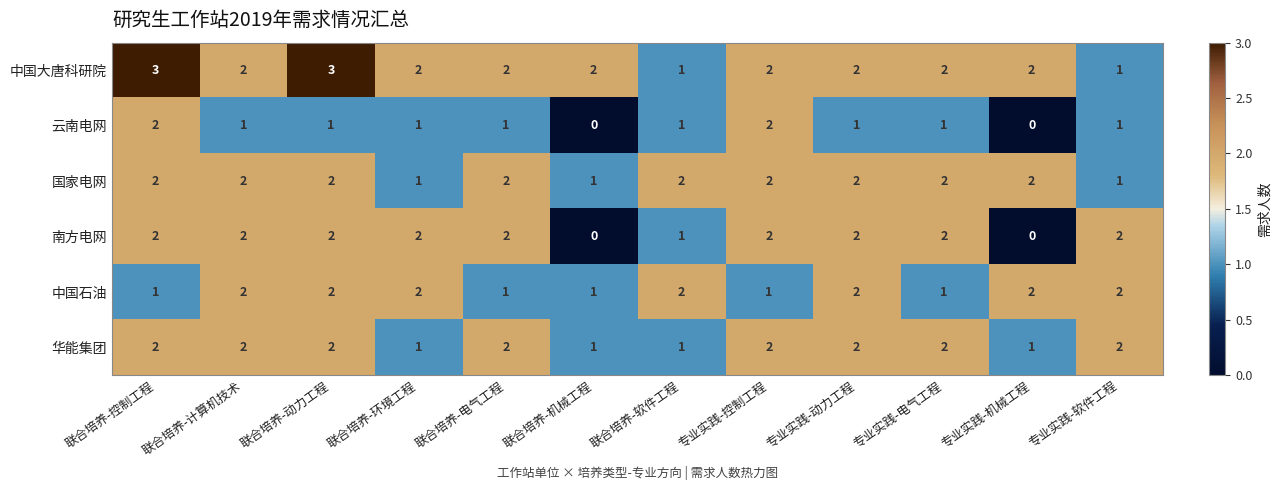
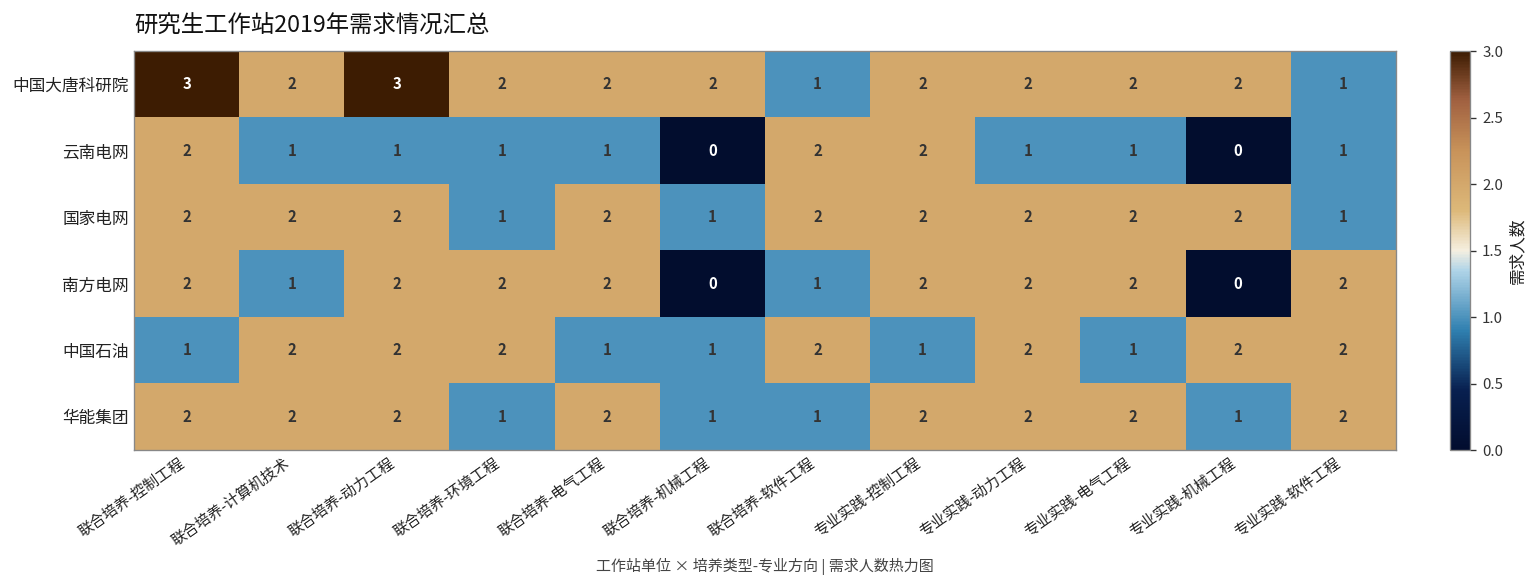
  {
    "中国大唐科研院": {
      "联合培养-控制工程": 3,
      "联合培养-计算机技术": 2,
      "联合培养-动力工程": 3,
      "联合培养-环境工程": 2,
      "联合培养-电气工程": 2,
      "联合培养-机械工程": 2,
      "联合培养-软件工程": 1,
      "专业实践-控制工程": 2,
      "专业实践-动力工程": 2,
      "专业实践-电气工程": 2,
      "专业实践-机械工程": 2,
      "专业实践-软件工程": 1
    },
    "云南电网": {
      "联合培养-控制工程": 2,
      "联合培养-计算机技术": 1,
      "联合培养-动力工程": 1,
      "联合培养-环境工程": 1,
      "联合培养-电气工程": 1,
      "联合培养-机械工程": 0,
-     "联合培养-软件工程": 1,
+     "联合培养-软件工程": 2,
      "专业实践-控制工程": 2,
      "专业实践-动力工程": 1,
      "专业实践-电气工程": 1,
      "专业实践-机械工程": 0,
      "专业实践-软件工程": 1
    },
    "国家电网": {
      "联合培养-控制工程": 2,
      "联合培养-计算机技术": 2,
      "联合培养-动力工程": 2,
      "联合培养-环境工程": 1,
      "联合培养-电气工程": 2,
      "联合培养-机械工程": 1,
      "联合培养-软件工程": 2,
      "专业实践-控制工程": 2,
      "专业实践-动力工程": 2,
      "专业实践-电气工程": 2,
      "专业实践-机械工程": 2,
      "专业实践-软件工程": 1
    },
    "南方电网": {
      "联合培养-控制工程": 2,
-     "联合培养-计算机技术": 2,
+     "联合培养-计算机技术": 1,
      "联合培养-动力工程": 2,
      "联合培养-环境工程": 2,
      "联合培养-电气工程": 2,
      "联合培养-机械工程": 0,
      "联合培养-软件工程": 1,
      "专业实践-控制工程": 2,
      "专业实践-动力工程": 2,
      "专业实践-电气工程": 2,
      "专业实践-机械工程": 0,
      "专业实践-软件工程": 2
    },
    "中国石油": {
      "联合培养-控制工程": 1,
      "联合培养-计算机技术": 2,
      "联合培养-动力工程": 2,
      "联合培养-环境工程": 2,
      "联合培养-电气工程": 1,
      "联合培养-机械工程": 1,
      "联合培养-软件工程": 2,
      "专业实践-控制工程": 1,
      "专业实践-动力工程": 2,
      "专业实践-电气工程": 1,
      "专业实践-机械工程": 2,
      "专业实践-软件工程": 2
    },
    "华能集团": {
      "联合培养-控制工程": 2,
      "联合培养-计算机技术": 2,
      "联合培养-动力工程": 2,
      "联合培养-环境工程": 1,
      "联合培养-电气工程": 2,
      "联合培养-机械工程": 1,
      "联合培养-软件工程": 1,
      "专业实践-控制工程": 2,
      "专业实践-动力工程": 2,
      "专业实践-电气工程": 2,
      "专业实践-机械工程": 1,
      "专业实践-软件工程": 2
    }
  }
